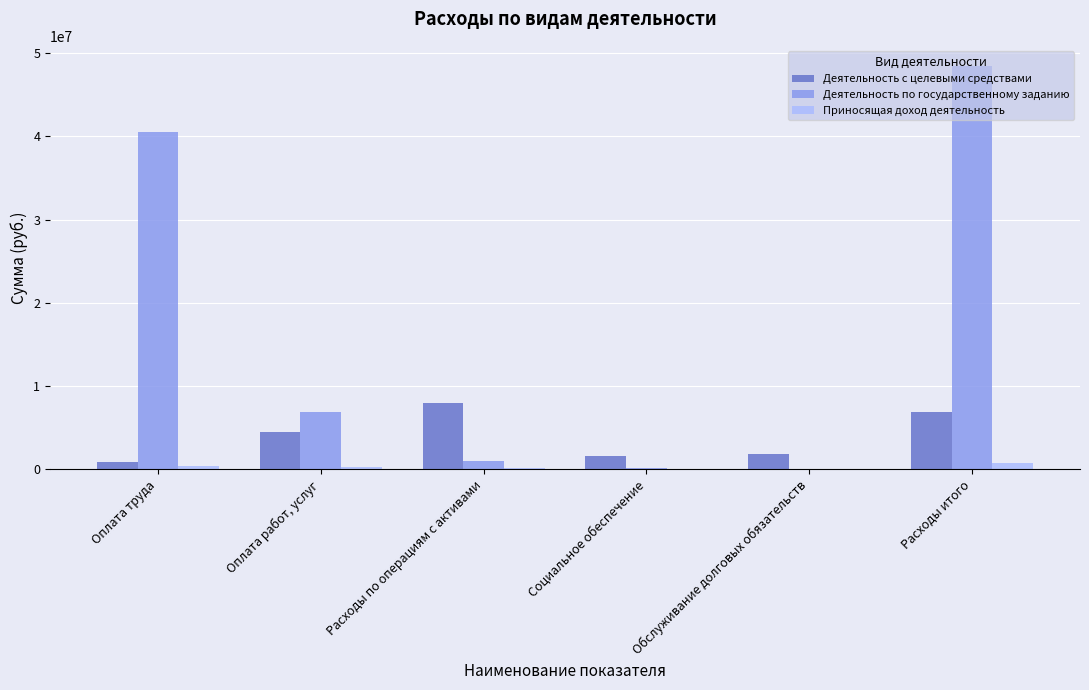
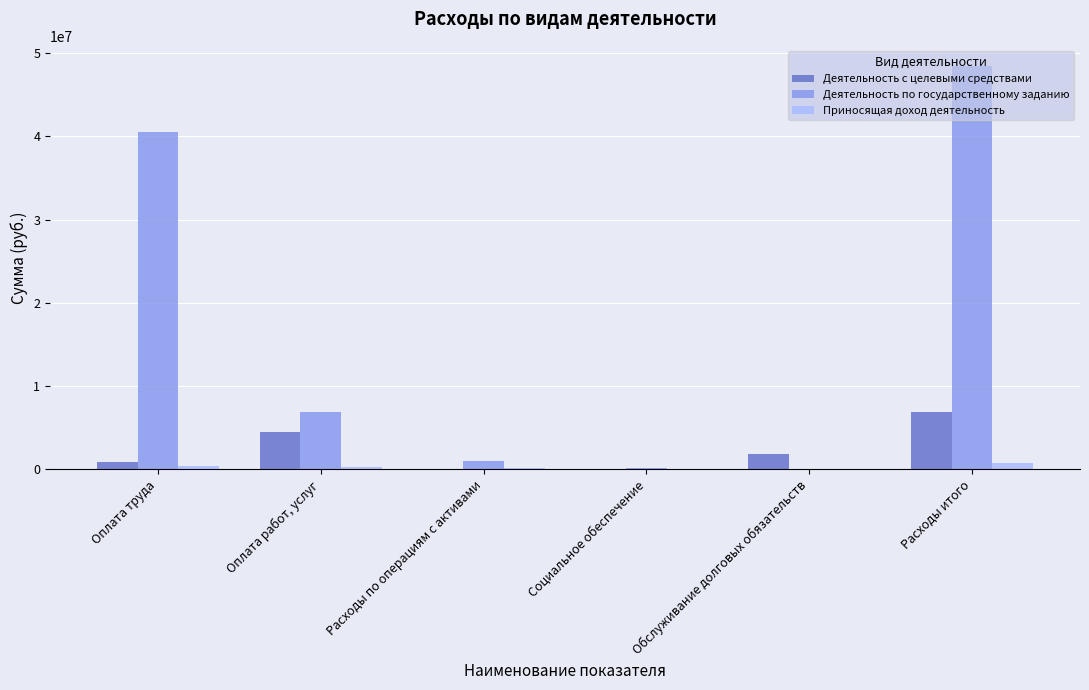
  {
    "Деятельность с целевыми средствами": {
      "Оплата труда": 1000000,
      "Оплата работ, услуг": 4000000,
-     "Расходы по операциям с активами": 8000000,
-     "Социальное обеспечение": 2000000,
+     "Расходы по операциям с активами": 0,
+     "Социальное обеспечение": 0,
      "Обслуживание долговых обязательств": 2000000,
      "Расходы итого": 7000000
    }
  }
